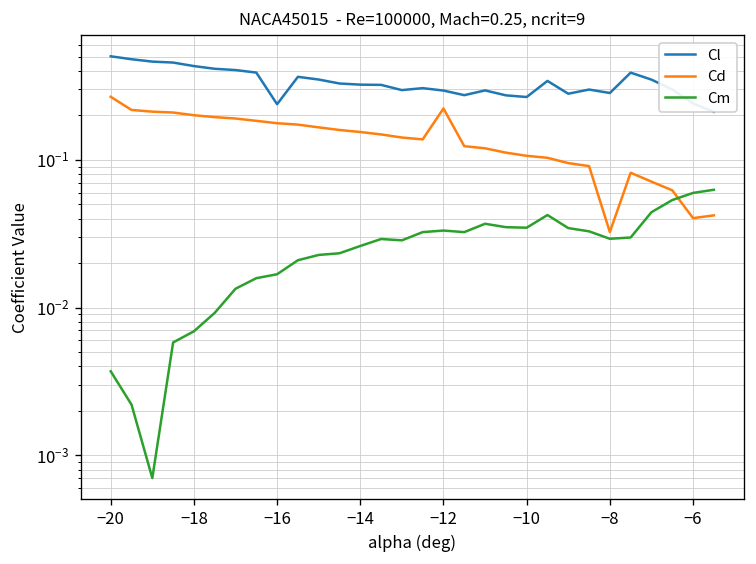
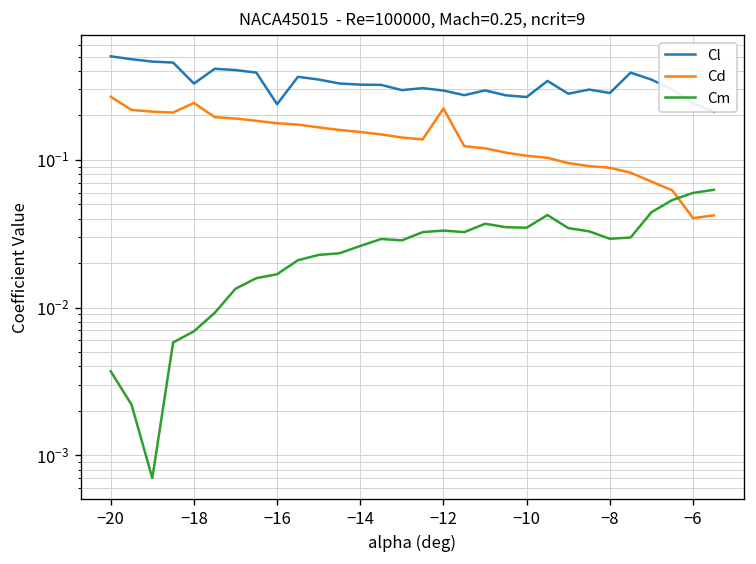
  {
    "Cl": {
      "−20": 0.50,
-     "−18": 0.43,
+     "−18": 0.33,
      "−16": 0.24,
      "−14": 0.32,
      "−12": 0.29,
      "−10": 0.27,
      "−8": 0.28
    },
    "Cd": {
      "−20": 0.27,
-     "−18": 0.20,
+     "−18": 0.24,
      "−16": 0.18,
      "−14": 0.15,
      "−12": 0.22,
      "−10": 0.11,
-     "−8": 0.032,
+     "−8": 0.09,
      "−6": 0.040
    },
    "Cm": {
      "−20": 0.0037,
      "−18": 0.007,
      "−16": 0.017,
      "−14": 0.026,
      "−12": 0.033,
      "−10": 0.035,
      "−8": 0.029,
      "−6": 0.06
    }
  }
